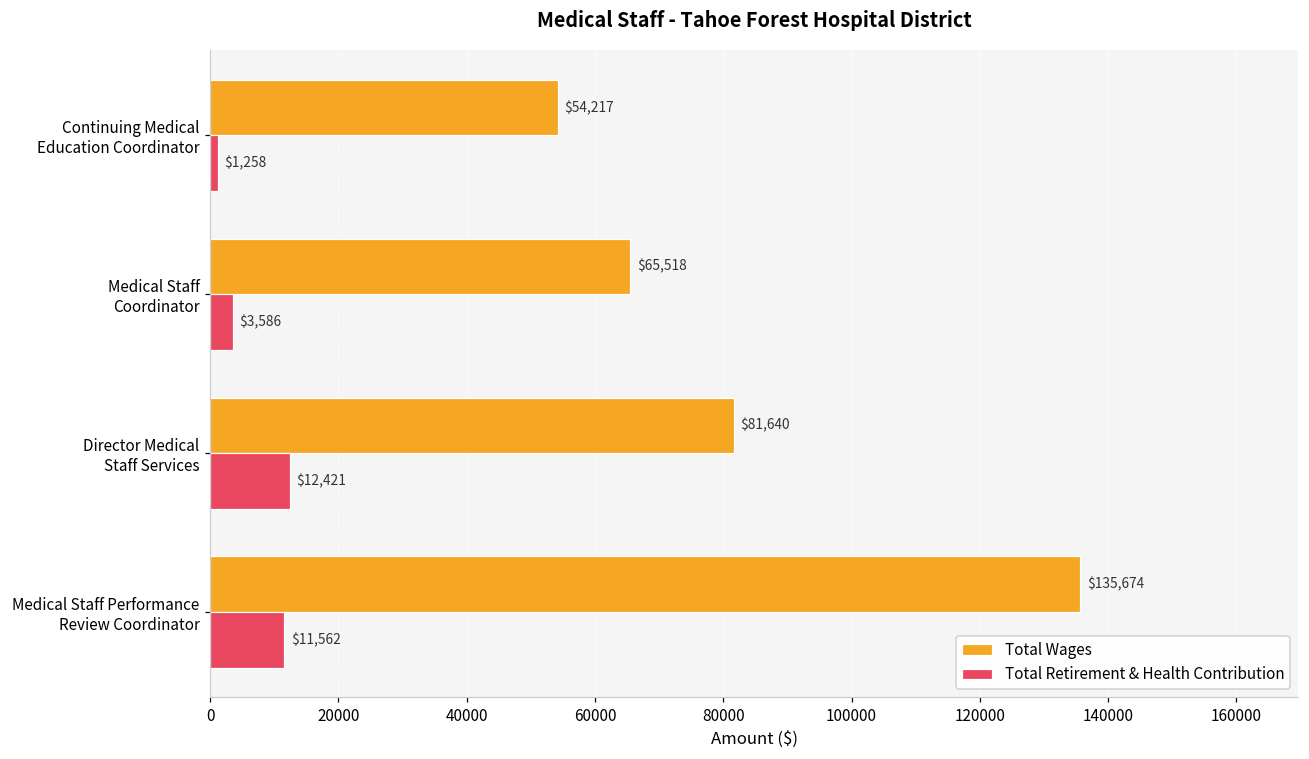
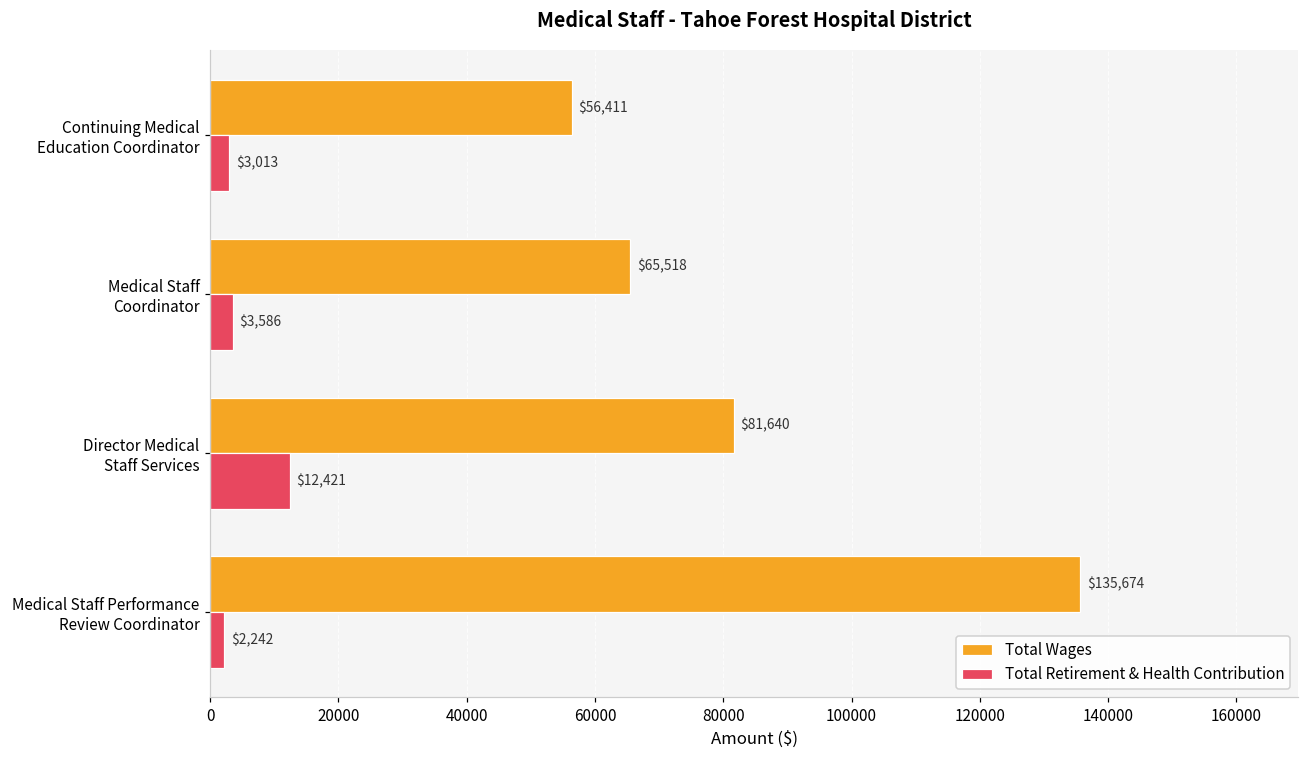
  {
    "Total Wages": {
-     "Continuing Medical Education Coordinator": "$54,217",
+     "Continuing Medical Education Coordinator": "$56,411",
      "Medical Staff Coordinator": "$65,518",
      "Director Medical Staff Services": "$81,640",
      "Medical Staff Performance Review Coordinator": "$135,674"
    },
    "Total Retirement & Health Contribution": {
-     "Continuing Medical Education Coordinator": "$1,258",
+     "Continuing Medical Education Coordinator": "$3,013",
      "Medical Staff Coordinator": "$3,586",
      "Director Medical Staff Services": "$12,421",
-     "Medical Staff Performance Review Coordinator": "$11,562"
+     "Medical Staff Performance Review Coordinator": "$2,242"
    }
  }
